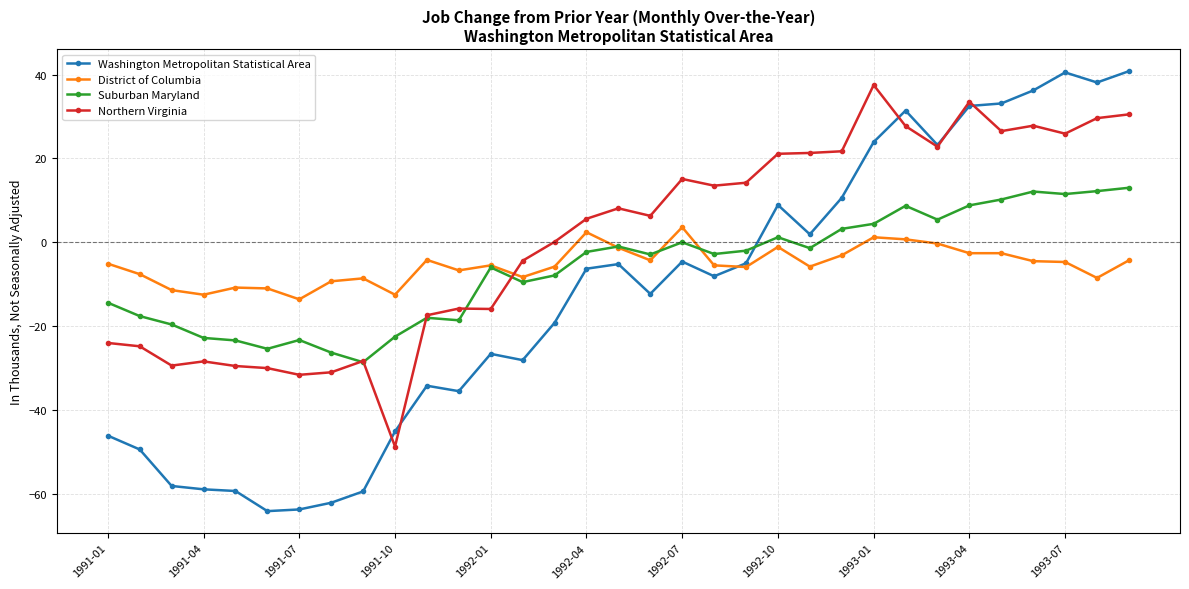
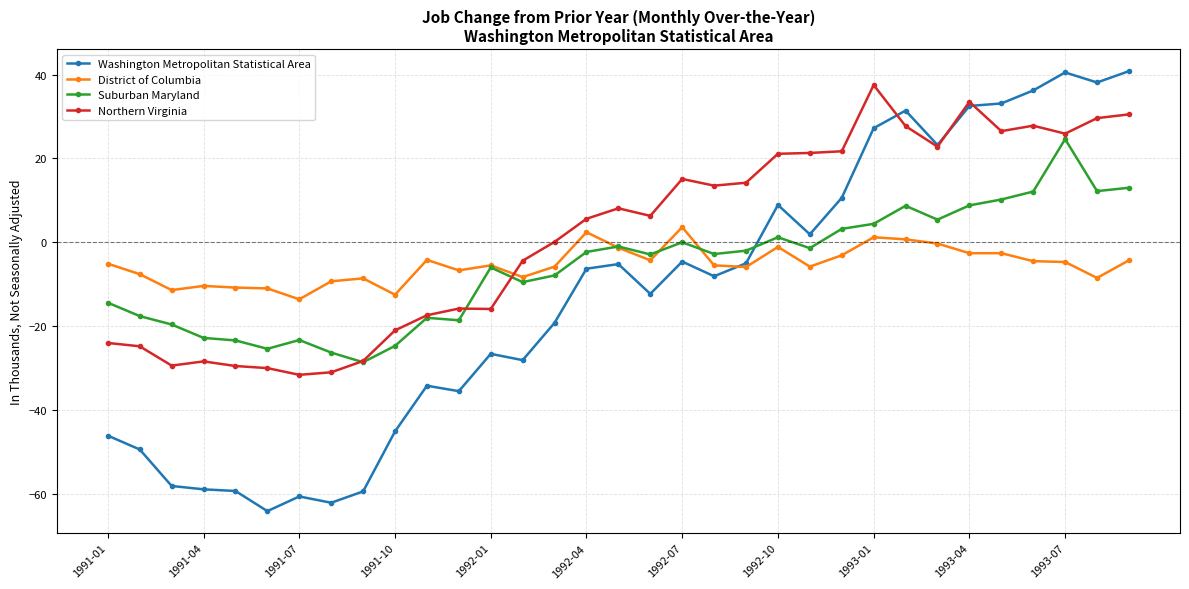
  {
    "Washington Metropolitan Statistical Area": {
      "1991-01": -46,
      "1991-04": -59,
-     "1991-07": -64,
+     "1991-07": -61,
      "1991-10": -45,
      "1992-01": -27,
      "1992-04": -6,
      "1992-07": -5,
      "1992-10": 9,
-     "1993-01": 24,
+     "1993-01": 27,
      "1993-04": 33,
      "1993-07": 41
    },
    "District of Columbia": {
      "1991-01": -5,
-     "1991-04": -13,
+     "1991-04": -10,
      "1991-07": -14,
      "1991-10": -13,
      "1992-04": 2,
      "1992-07": 4,
      "1992-10": -1,
      "1993-01": 1,
      "1993-04": -3,
      "1993-07": -5
    },
    "Suburban Maryland": {
      "1991-01": -14,
      "1991-04": -23,
      "1991-07": -23,
-     "1991-10": -23,
+     "1991-10": -25,
      "1992-04": -2,
      "1992-07": 0,
      "1992-10": 1,
      "1993-01": 4,
      "1993-04": 9,
-     "1993-07": 12
+     "1993-07": 25
    },
    "Northern Virginia": {
      "1991-01": -24,
      "1991-04": -28,
      "1991-07": -32,
-     "1991-10": -49,
+     "1991-10": -21,
      "1992-01": -16,
      "1992-04": 6,
      "1992-07": 15,
      "1992-10": 21,
      "1993-01": 38,
      "1993-04": 34,
      "1993-07": 26
    }
  }
